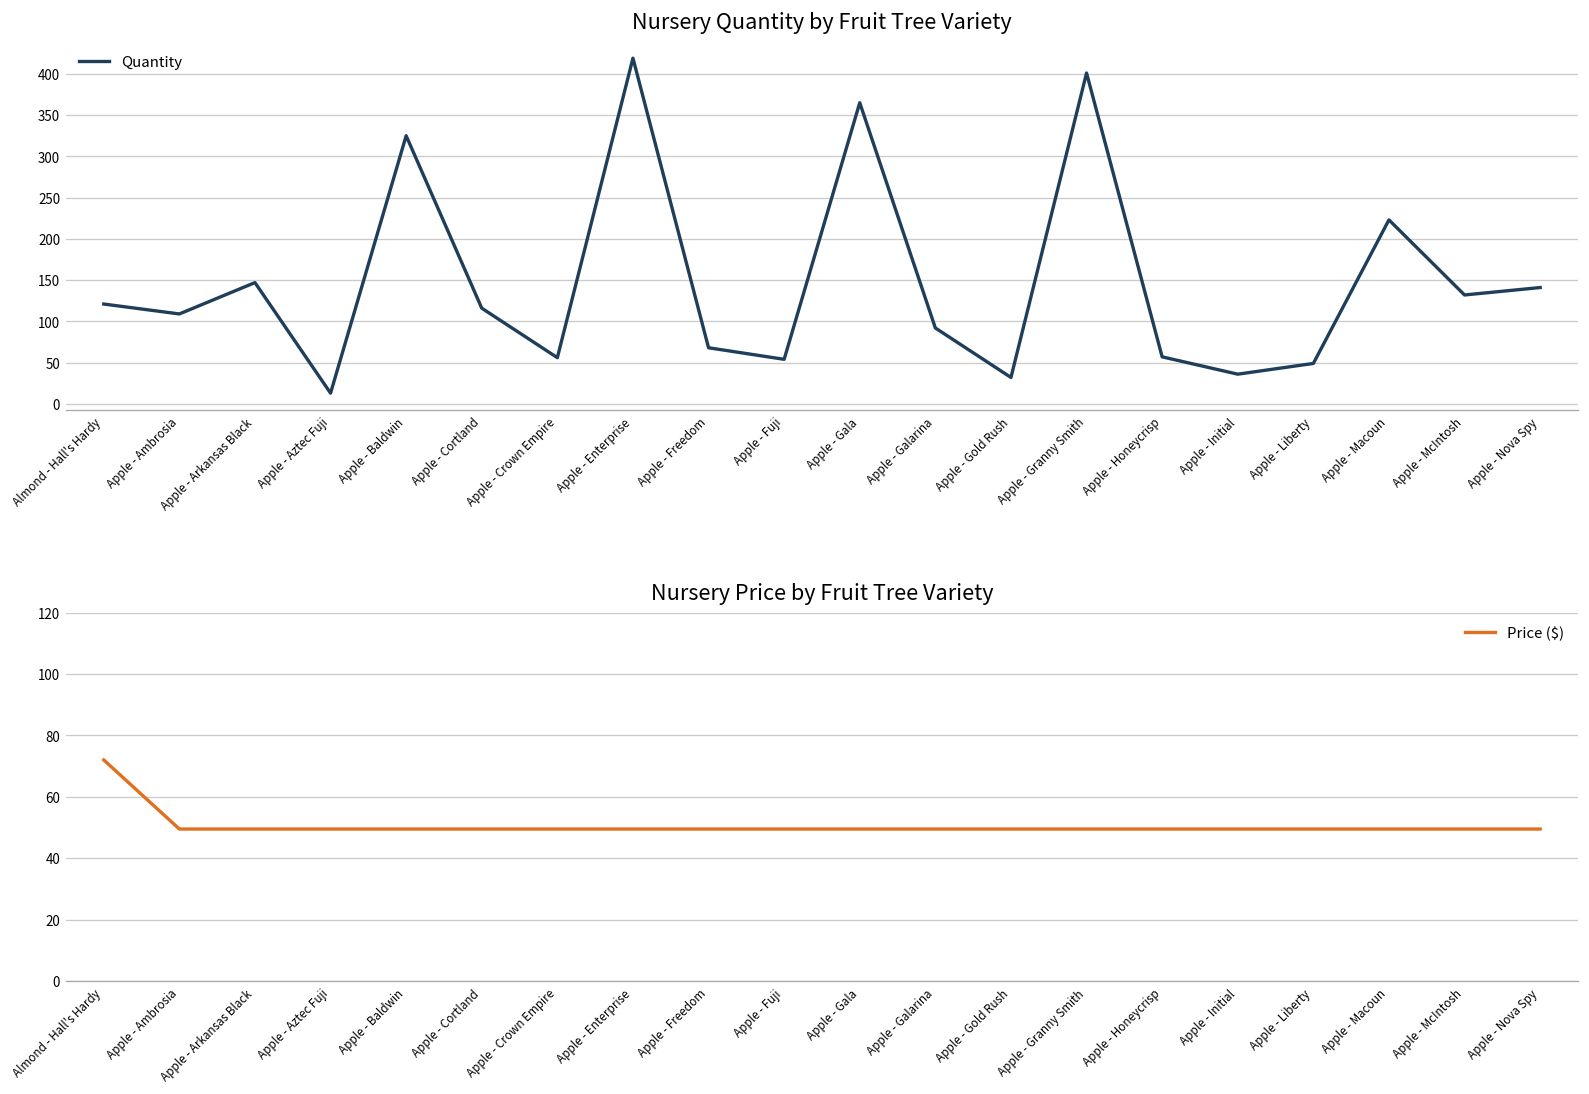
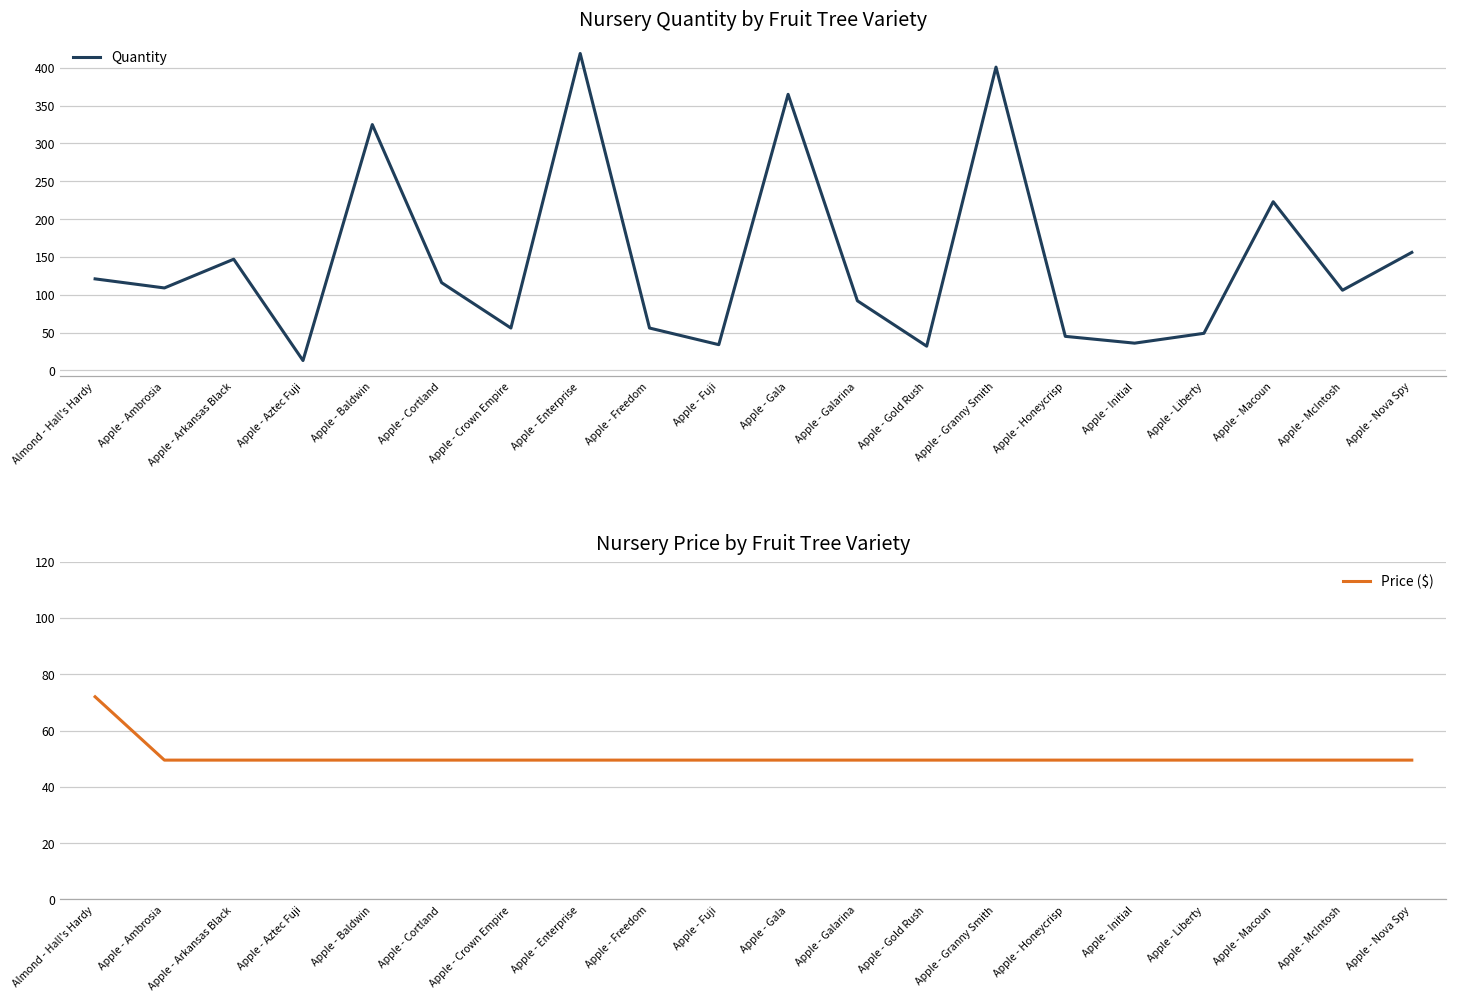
  {
    "Nursery Quantity by Fruit Tree Variety": {
      "Almond - Hall's Hardy": 120,
      "Apple - Ambrosia": 110,
      "Apple - Arkansas Black": 150,
      "Apple - Aztec Fuji": 10,
      "Apple - Baldwin": 330,
      "Apple - Cortland": 120,
      "Apple - Crown Empire": 60,
      "Apple - Enterprise": 420,
-     "Apple - Freedom": 70,
-     "Apple - Fuji": 50,
+     "Apple - Freedom": 60,
+     "Apple - Fuji": 30,
      "Apple - Gala": 370,
      "Apple - Galarina": 90,
      "Apple - Gold Rush": 30,
      "Apple - Granny Smith": 400,
-     "Apple - Honeycrisp": 60,
+     "Apple - Honeycrisp": 50,
      "Apple - Initial": 40,
      "Apple - Liberty": 50,
      "Apple - Macoun": 220,
-     "Apple - McIntosh": 130,
-     "Apple - Nova Spy": 140
+     "Apple - McIntosh": 110,
+     "Apple - Nova Spy": 160
    },
    "Nursery Price by Fruit Tree Variety": {
      "Almond - Hall's Hardy": 72,
      "Apple - Ambrosia": 50,
      "Apple - Arkansas Black": 50,
      "Apple - Aztec Fuji": 50,
      "Apple - Baldwin": 50,
      "Apple - Cortland": 50,
      "Apple - Crown Empire": 50,
      "Apple - Enterprise": 50,
      "Apple - Freedom": 50,
      "Apple - Fuji": 50,
      "Apple - Gala": 50,
      "Apple - Galarina": 50,
      "Apple - Gold Rush": 50,
      "Apple - Granny Smith": 50,
      "Apple - Honeycrisp": 50,
      "Apple - Initial": 50,
      "Apple - Liberty": 50,
      "Apple - Macoun": 50,
      "Apple - McIntosh": 50,
      "Apple - Nova Spy": 50
    }
  }
